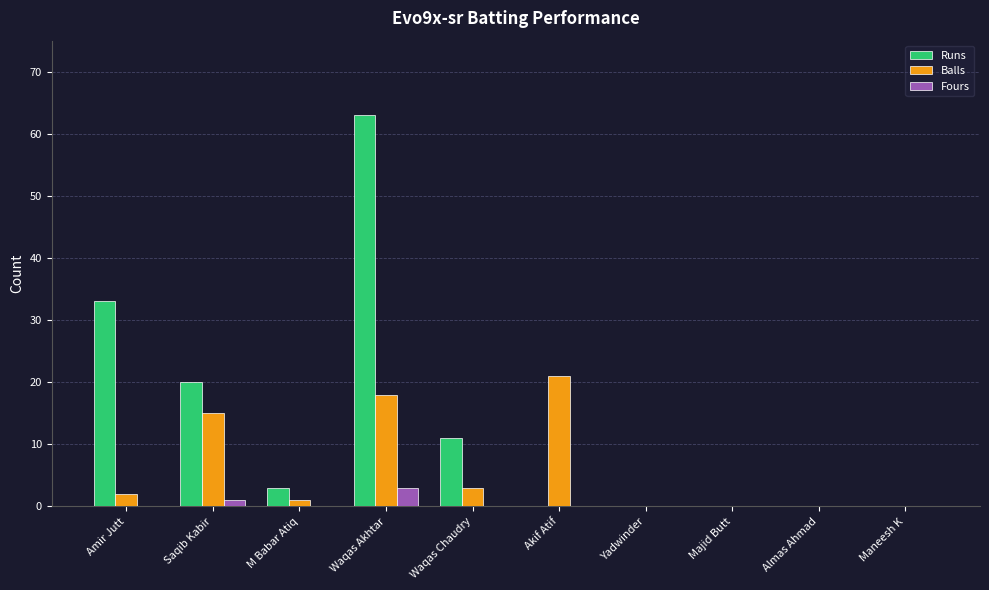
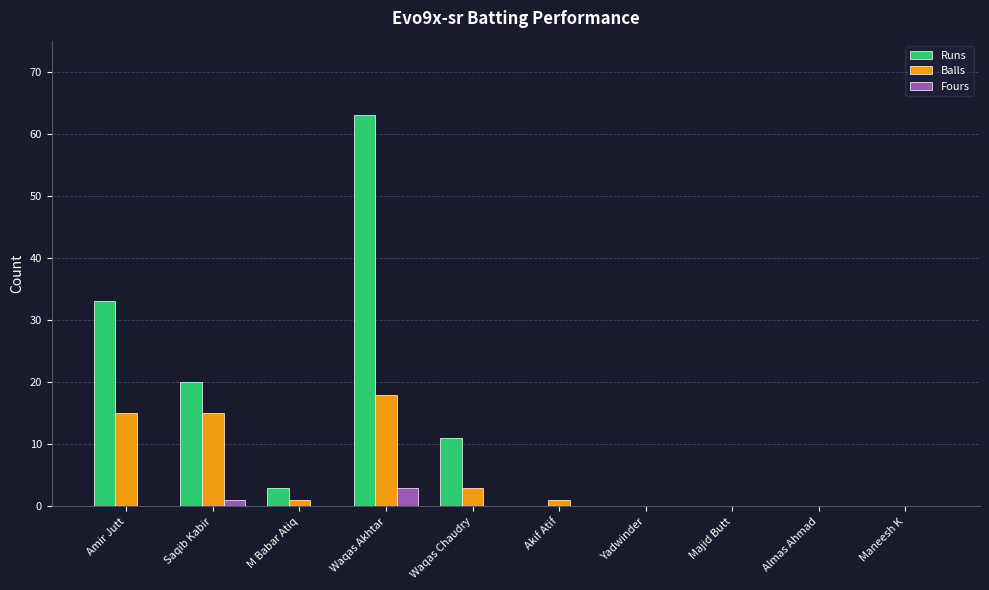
  {
    "Runs": {
      "Amir Jutt": 33,
      "Saqib Kabir": 20,
      "M Babar Atiq": 3,
      "Waqas Akhtar": 63,
      "Waqas Chaudry": 11,
      "Akif Atif": 0,
      "Yadwinder": 0,
      "Majid Butt": 0,
      "Almas Ahmad": 0,
      "Maneesh K": 0
    },
    "Balls": {
-     "Amir Jutt": 2,
+     "Amir Jutt": 15,
      "Saqib Kabir": 15,
      "M Babar Atiq": 1,
      "Waqas Akhtar": 18,
      "Waqas Chaudry": 3,
-     "Akif Atif": 21,
+     "Akif Atif": 1,
      "Yadwinder": 0,
      "Majid Butt": 0,
      "Almas Ahmad": 0,
      "Maneesh K": 0
    },
    "Fours": {
      "Amir Jutt": 0,
      "Saqib Kabir": 1,
      "M Babar Atiq": 0,
      "Waqas Akhtar": 3,
      "Waqas Chaudry": 0,
      "Akif Atif": 0,
      "Yadwinder": 0,
      "Majid Butt": 0,
      "Almas Ahmad": 0,
      "Maneesh K": 0
    }
  }
